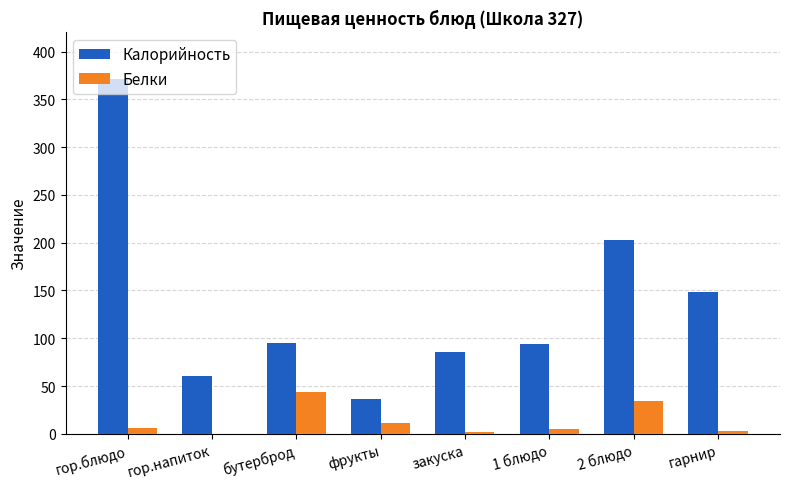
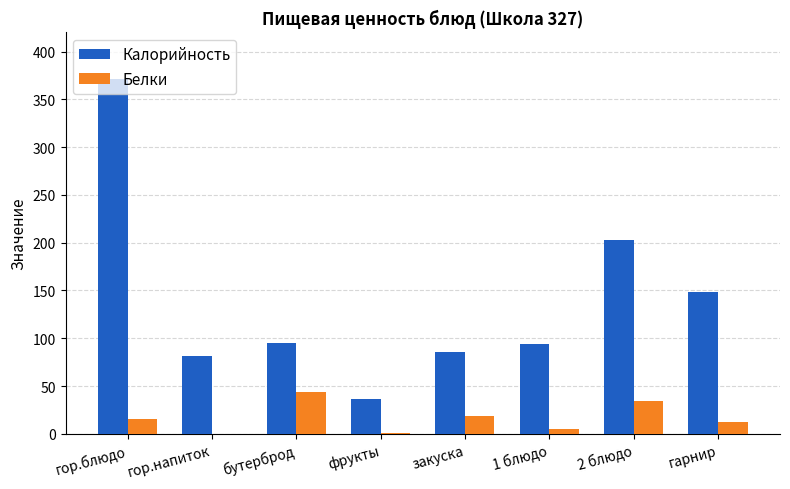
  {
    "Калорийность": {
-     "гор.напиток": 60,
+     "гор.напиток": 80,
      "бутерброд": 100,
      "фрукты": 40,
      "закуска": 90,
      "1 блюдо": 90,
      "2 блюдо": 200,
      "гарнир": 150
    },
    "Белки": {
-     "гор.блюдо": 10,
+     "гор.блюдо": 20,
      "бутерброд": 40,
-     "фрукты": 10,
-     "закуска": 0,
+     "фрукты": 0,
+     "закуска": 20,
      "1 блюдо": 10,
      "2 блюдо": 30,
-     "гарнир": 0
+     "гарнир": 10
    }
  }
